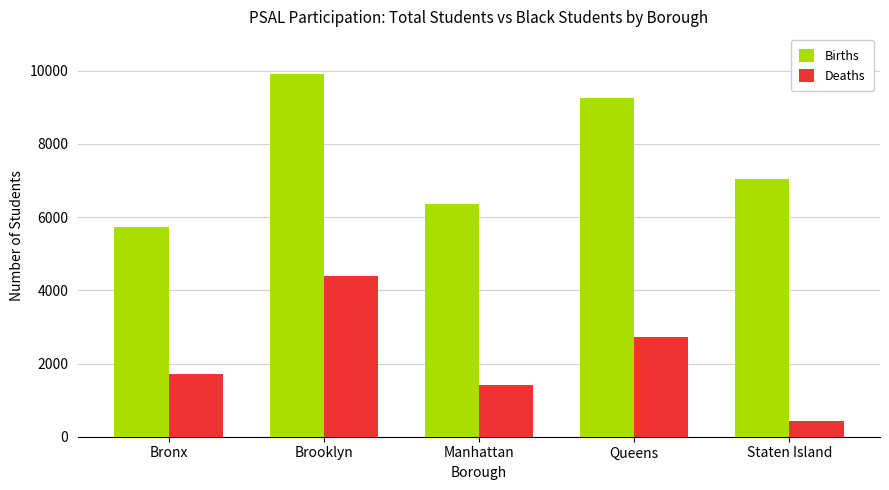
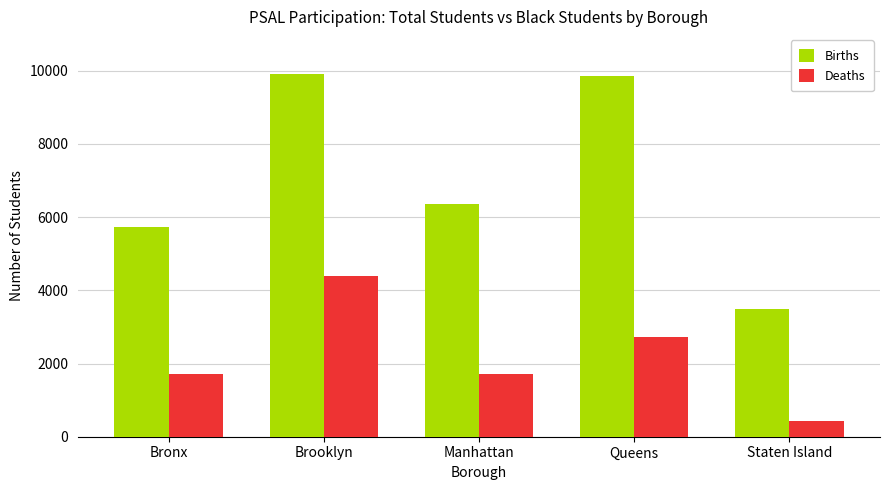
  {
    "Births": {
      "Bronx": 5700,
      "Brooklyn": 9900,
      "Manhattan": 6400,
-     "Queens": 9300,
-     "Staten Island": 7000
+     "Queens": 9900,
+     "Staten Island": 3500
    },
    "Deaths": {
      "Bronx": 1700,
      "Brooklyn": 4400,
-     "Manhattan": 1400,
+     "Manhattan": 1700,
      "Queens": 2700,
      "Staten Island": 400
    }
  }
